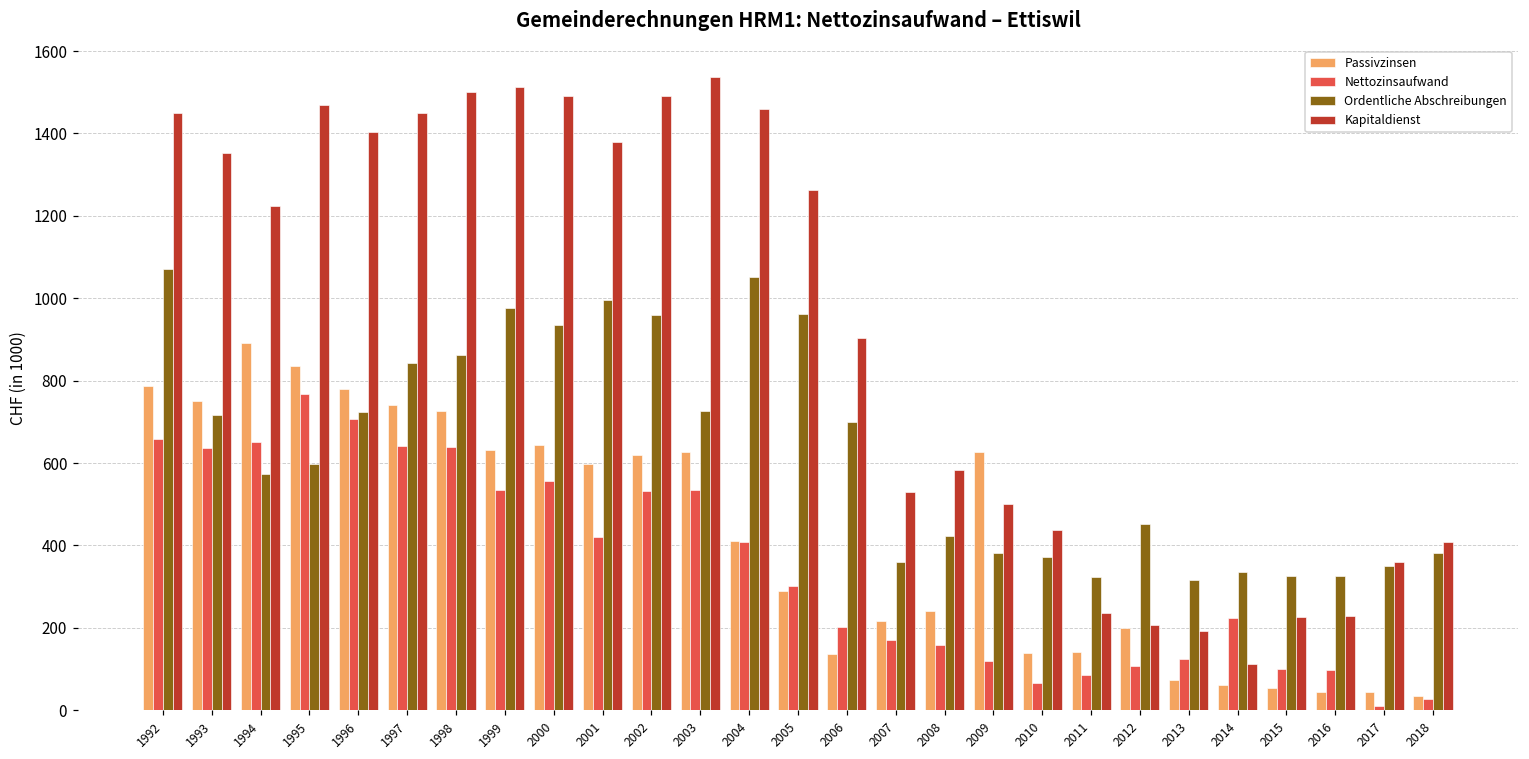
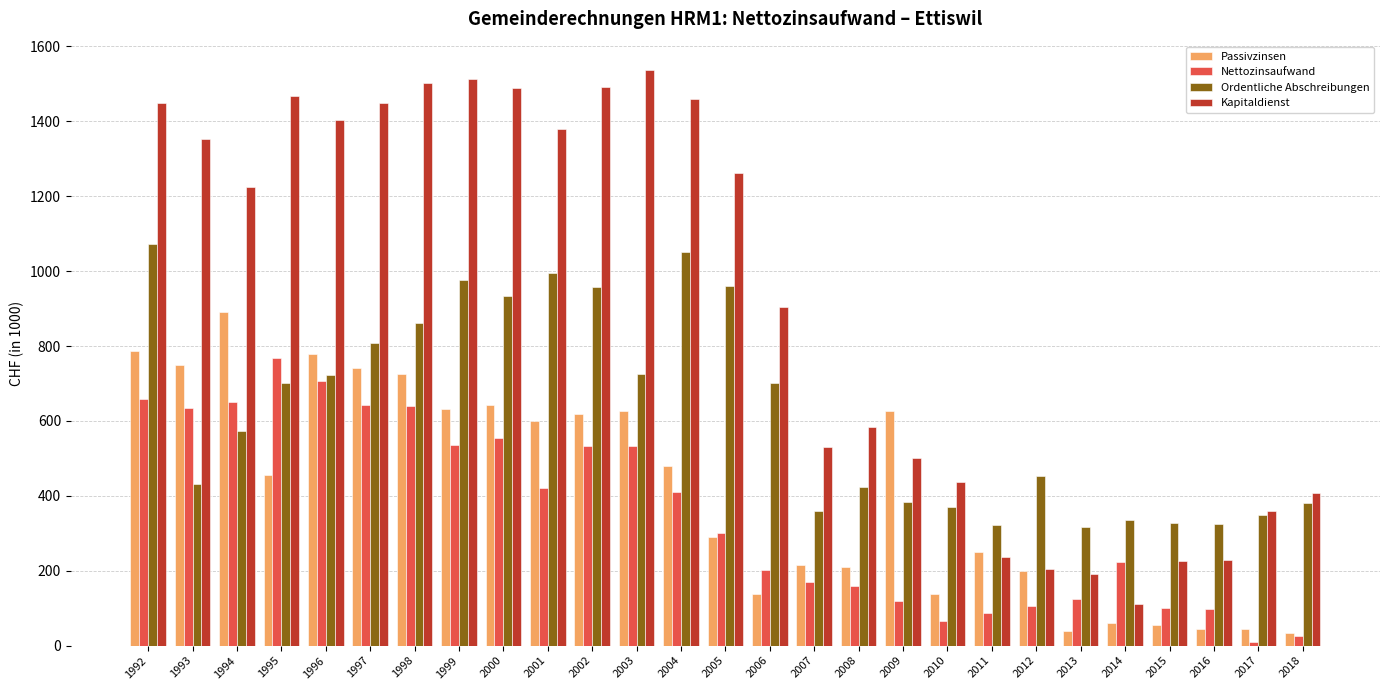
  {
    "Passivzinsen": {
      "1992": 790,
      "1993": 750,
      "1994": 890,
-     "1995": 840,
+     "1995": 450,
      "1996": 780,
      "1997": 740,
      "1998": 730,
      "1999": 630,
      "2000": 640,
      "2001": 600,
      "2002": 620,
      "2003": 630,
-     "2004": 410,
+     "2004": 480,
      "2005": 290,
      "2006": 140,
      "2007": 220,
-     "2008": 240,
+     "2008": 210,
      "2009": 630,
      "2010": 140,
-     "2011": 140,
+     "2011": 250,
      "2012": 200,
-     "2013": 70,
+     "2013": 40,
      "2014": 60,
      "2015": 50,
      "2016": 40,
      "2017": 40,
      "2018": 30
    },
    "Ordentliche Abschreibungen": {
      "1992": 1070,
-     "1993": 720,
+     "1993": 430,
      "1994": 570,
-     "1995": 600,
+     "1995": 700,
      "1996": 720,
-     "1997": 840,
+     "1997": 810,
      "1998": 860,
      "1999": 980,
      "2000": 930,
      "2001": 1000,
      "2002": 960,
      "2003": 730,
      "2004": 1050,
      "2005": 960,
      "2006": 700,
      "2007": 360,
      "2008": 420,
      "2009": 380,
      "2010": 370,
      "2011": 320,
      "2012": 450,
      "2013": 320,
      "2014": 340,
      "2015": 330,
      "2016": 330,
      "2017": 350,
      "2018": 380
    }
  }
